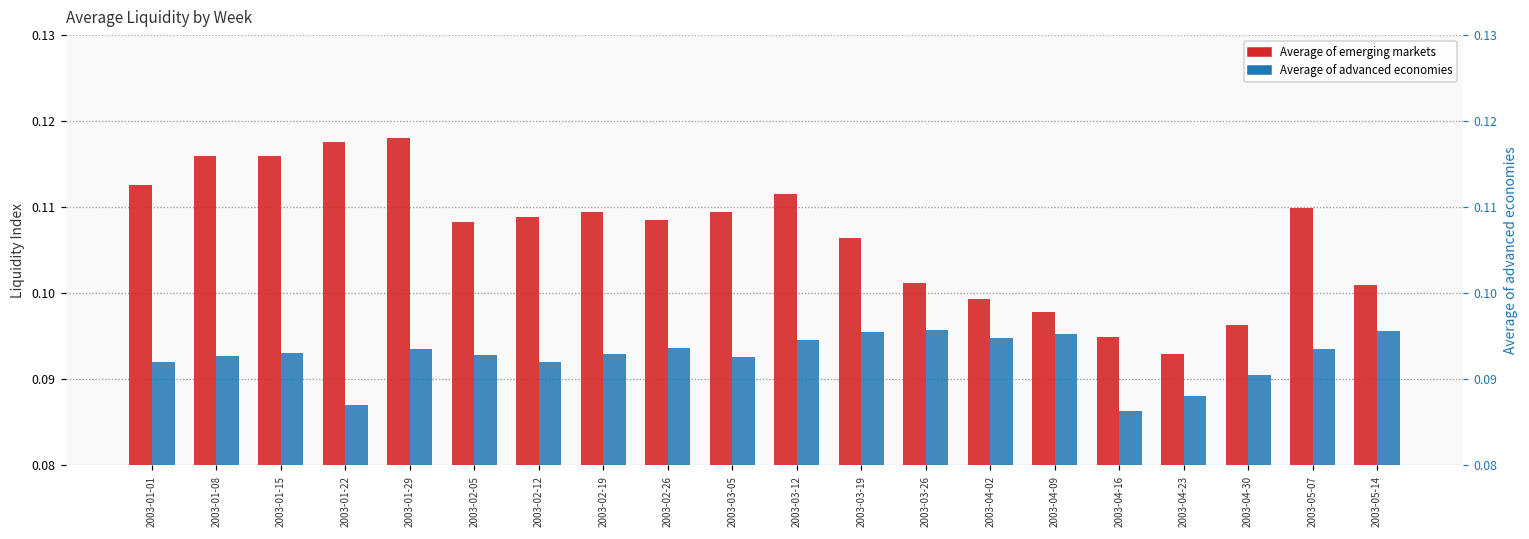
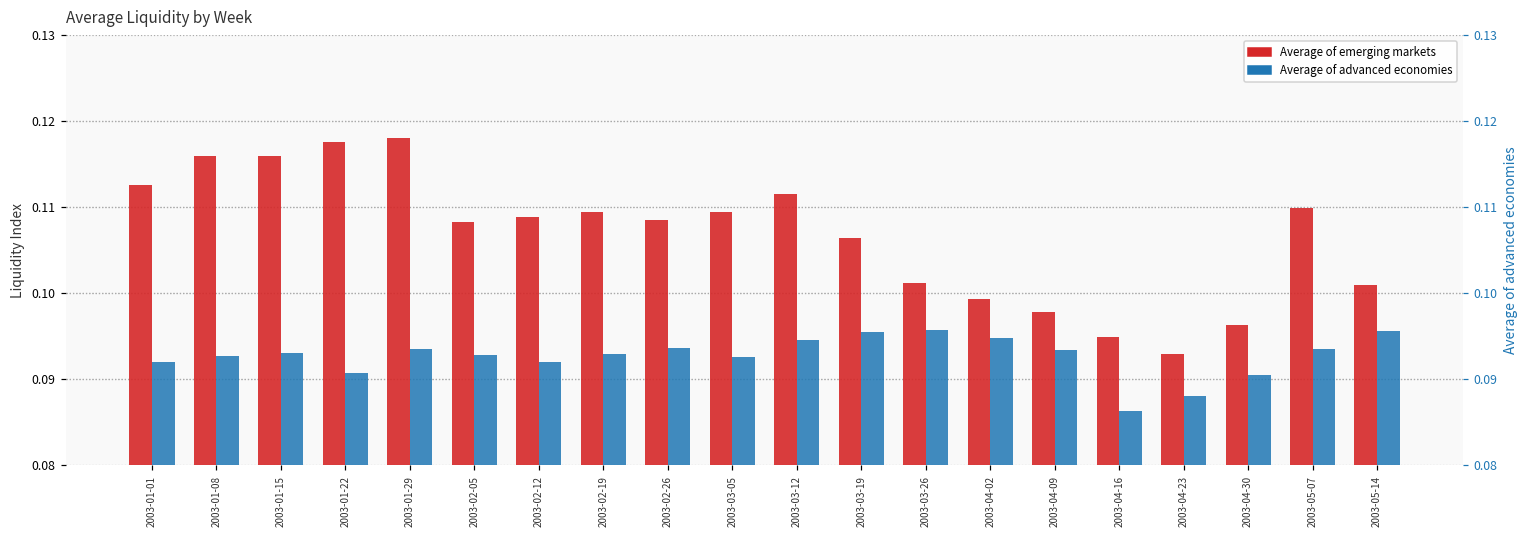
  {
    "Average of emerging markets": {
      "2003-01-01": 0.113,
      "2003-01-08": 0.116,
      "2003-01-15": 0.116,
      "2003-01-22": 0.118,
      "2003-01-29": 0.118,
      "2003-02-05": 0.108,
      "2003-02-12": 0.109,
      "2003-02-19": 0.109,
      "2003-02-26": 0.109,
      "2003-03-05": 0.109,
      "2003-03-12": 0.112,
      "2003-03-19": 0.106,
      "2003-03-26": 0.101,
      "2003-04-02": 0.099,
      "2003-04-09": 0.098,
      "2003-04-16": 0.095,
      "2003-04-23": 0.093,
      "2003-04-30": 0.096,
      "2003-05-07": 0.110,
      "2003-05-14": 0.101
    },
    "Average of advanced economies": {
      "2003-01-01": 0.092,
      "2003-01-08": 0.093,
      "2003-01-15": 0.093,
-     "2003-01-22": 0.087,
+     "2003-01-22": 0.091,
      "2003-01-29": 0.094,
      "2003-02-05": 0.093,
      "2003-02-12": 0.092,
      "2003-02-19": 0.093,
      "2003-02-26": 0.094,
      "2003-03-05": 0.093,
      "2003-03-12": 0.095,
      "2003-03-19": 0.095,
      "2003-03-26": 0.096,
      "2003-04-02": 0.095,
-     "2003-04-09": 0.095,
+     "2003-04-09": 0.093,
      "2003-04-16": 0.086,
      "2003-04-23": 0.088,
      "2003-04-30": 0.091,
      "2003-05-07": 0.094,
      "2003-05-14": 0.096
    }
  }
